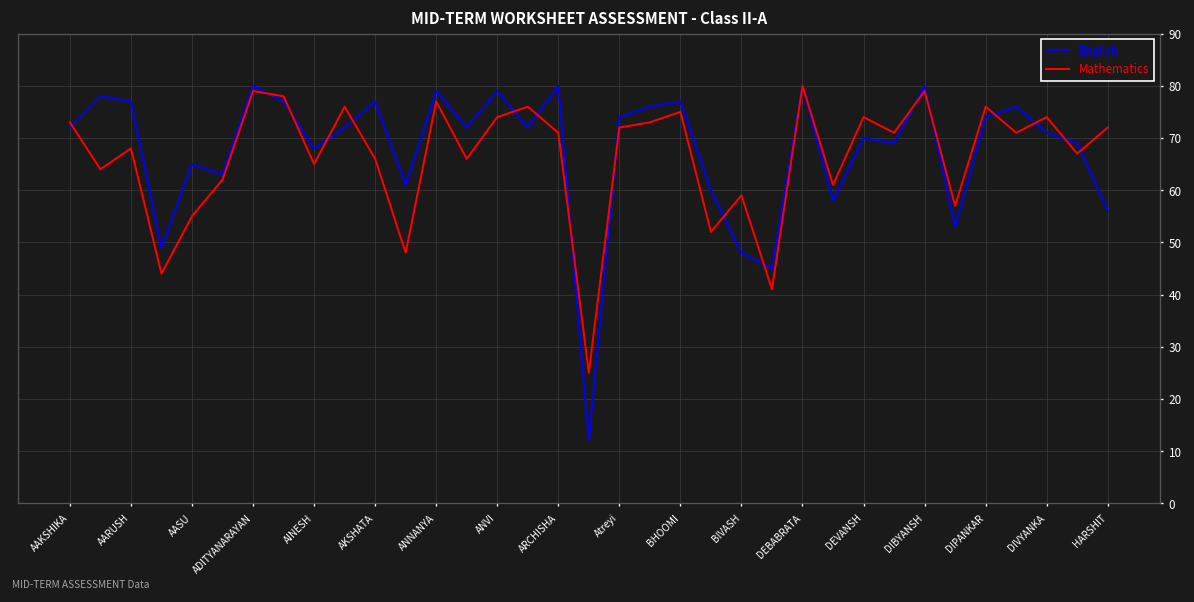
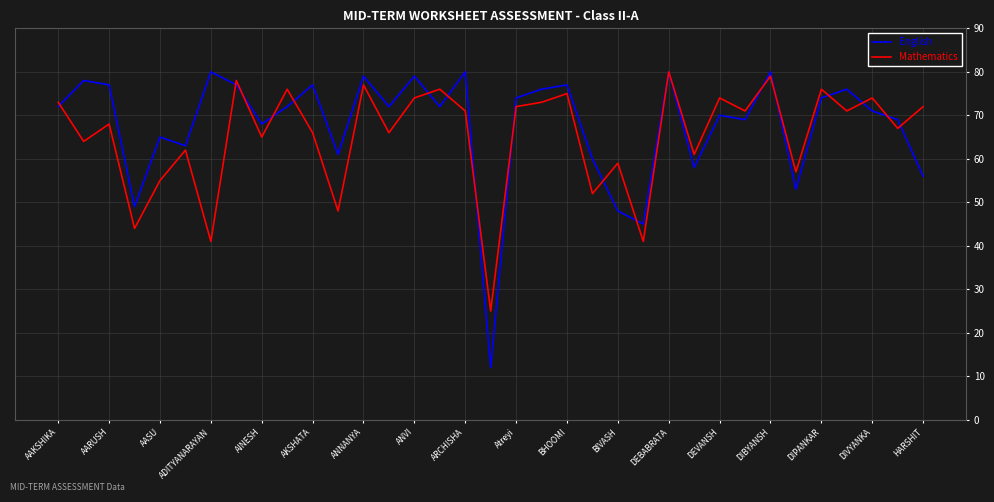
  {
    "English": {
      "AAKSHIKA": 72,
      "AARUSH": 77,
      "AASU": 65,
      "ADITYANARAYAN": 80,
      "AINESH": 68,
      "AKSHATA": 77,
      "ANNANYA": 79,
      "ANVI": 79,
      "ARCHISHA": 80,
      "Atreyi": 74,
      "BHOOMI": 77,
      "BIVASH": 48,
      "DEVANSH": 70,
      "DIBYANSH": 80,
      "DIPANKAR": 74,
      "DIVYANKA": 71,
      "HARSHIT": 56
    },
    "Mathematics": {
      "AAKSHIKA": 73,
      "AARUSH": 68,
      "AASU": 55,
-     "ADITYANARAYAN": 79,
+     "ADITYANARAYAN": 41,
      "AINESH": 65,
      "AKSHATA": 66,
      "ANNANYA": 77,
      "ANVI": 74,
      "ARCHISHA": 71,
      "Atreyi": 72,
      "BHOOMI": 75,
      "BIVASH": 59,
      "DEVANSH": 74,
      "DIBYANSH": 79,
      "DIPANKAR": 76,
      "DIVYANKA": 74,
      "HARSHIT": 72
    }
  }
